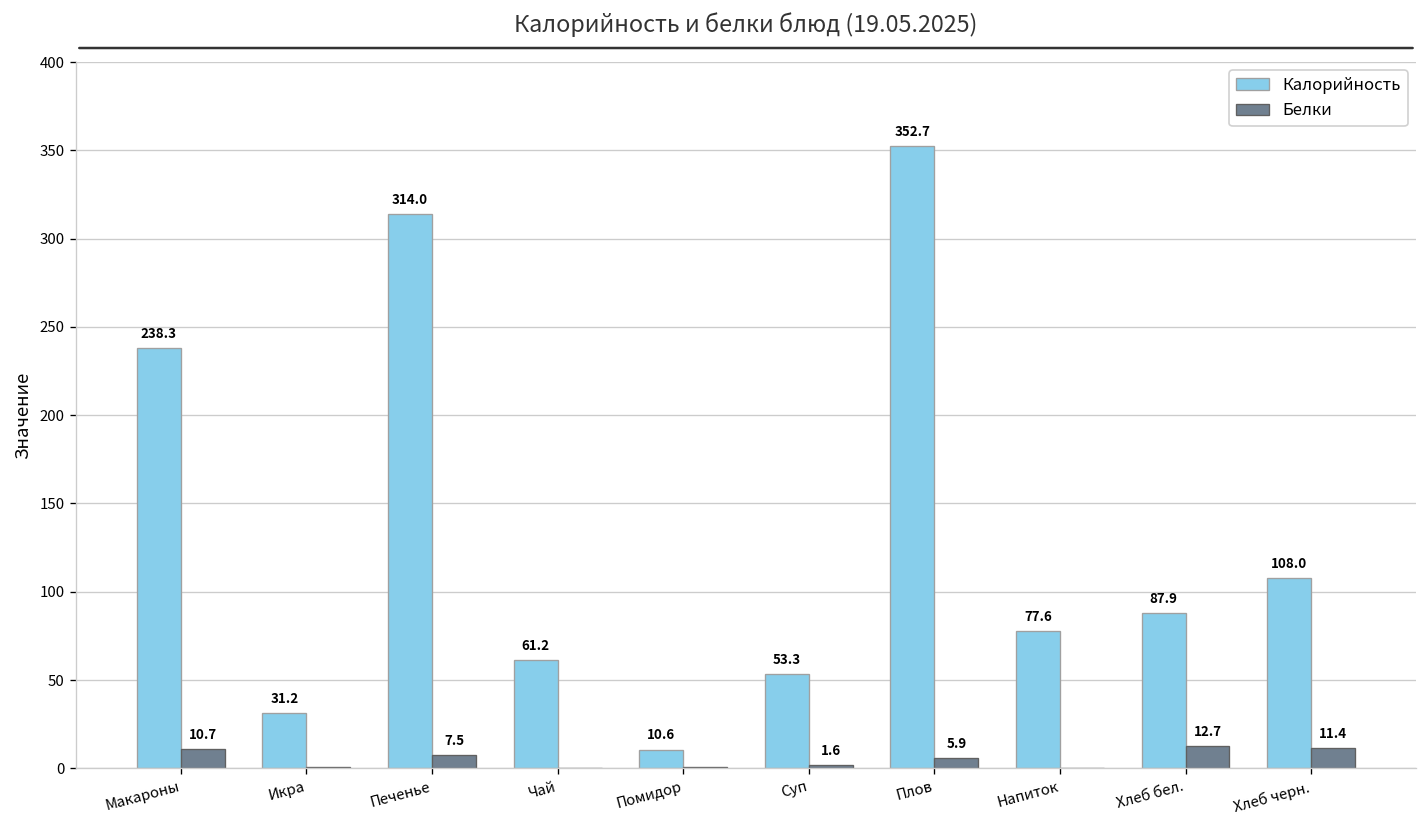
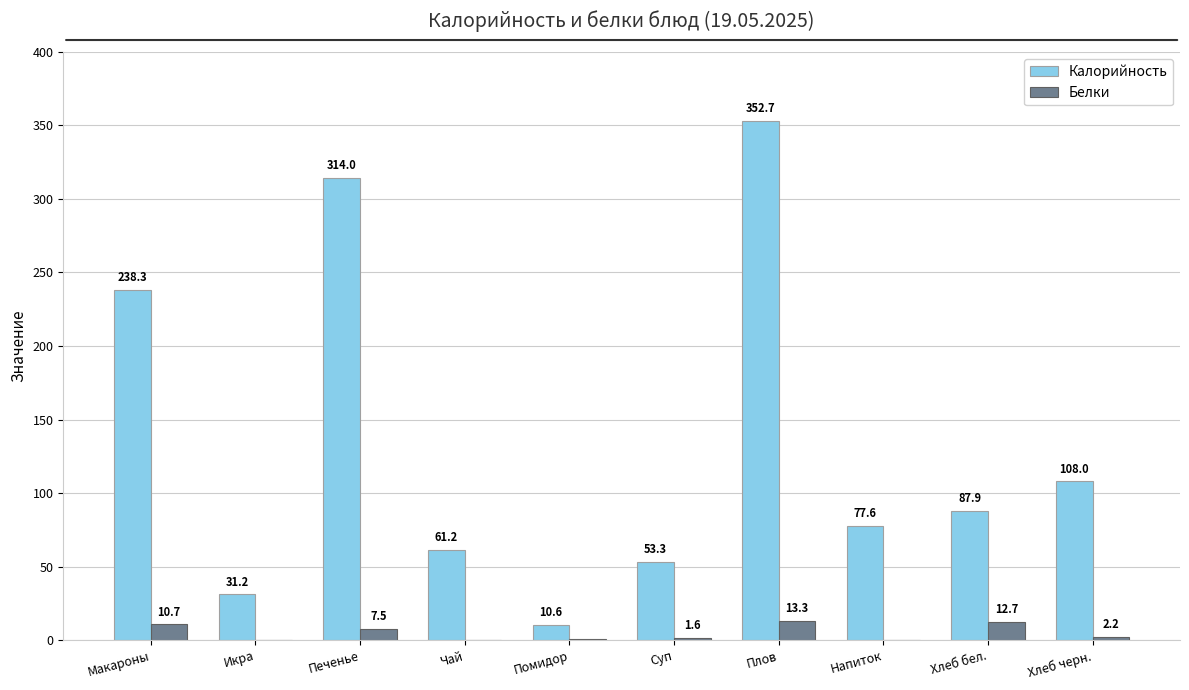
  {
    "Калорийность": {
      "Макароны": 238.3,
      "Икра": 31.2,
      "Печенье": 314.0,
      "Чай": 61.2,
      "Помидор": 10.6,
      "Суп": 53.3,
      "Плов": 352.7,
      "Напиток": 77.6,
      "Хлеб бел.": 87.9,
      "Хлеб черн.": 108.0
    },
    "Белки": {
      "Макароны": 10.7,
      "Печенье": 7.5,
      "Суп": 1.6,
-     "Плов": 5.9,
+     "Плов": 13.3,
      "Хлеб бел.": 12.7,
-     "Хлеб черн.": 11.4
+     "Хлеб черн.": 2.2
    }
  }
